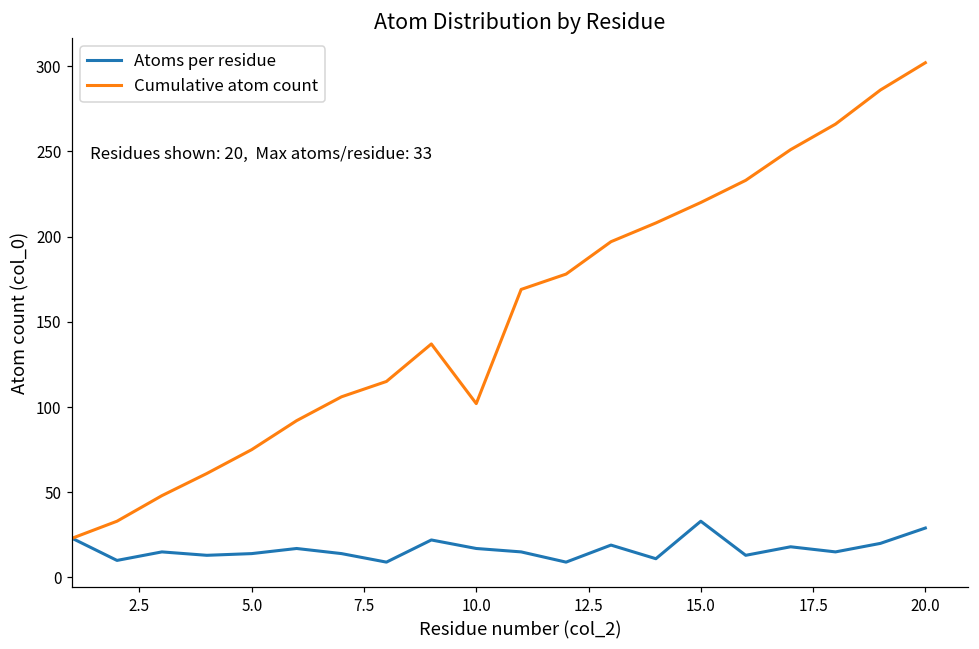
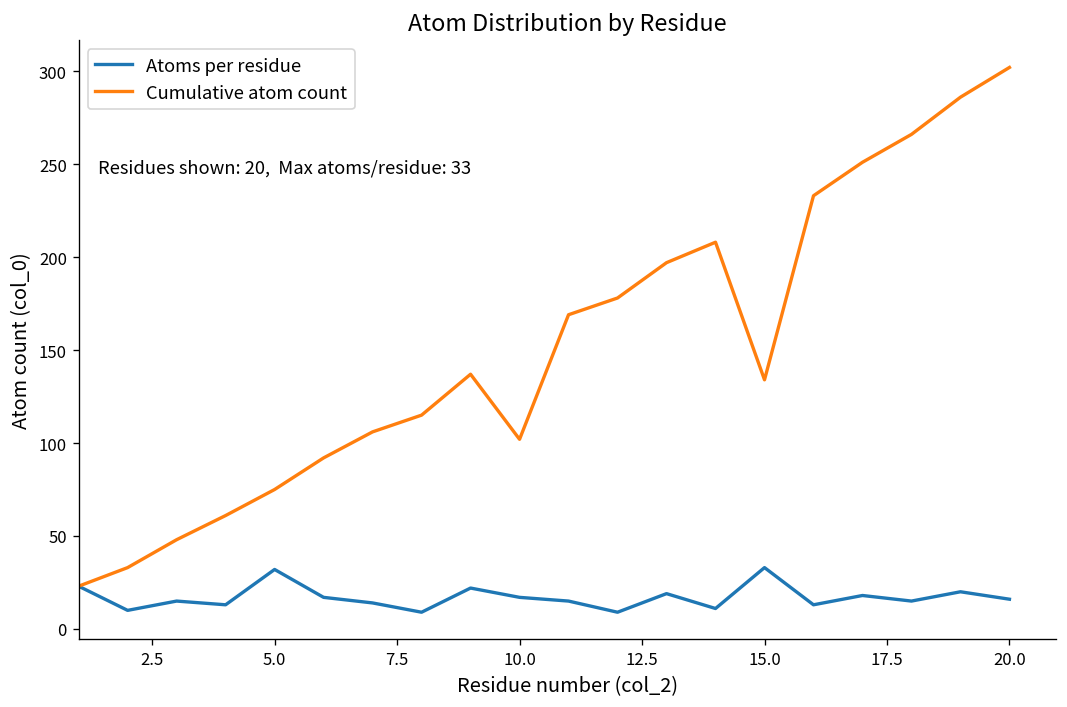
  {
    "Atoms per residue": {
-     "5.0": 14,
+     "5.0": 32,
      "10.0": 17,
      "15.0": 33,
-     "20.0": 29
+     "20.0": 16
    },
    "Cumulative atom count": {
      "5.0": 75,
      "10.0": 102,
-     "15.0": 220,
+     "15.0": 134,
      "20.0": 302
    }
  }
